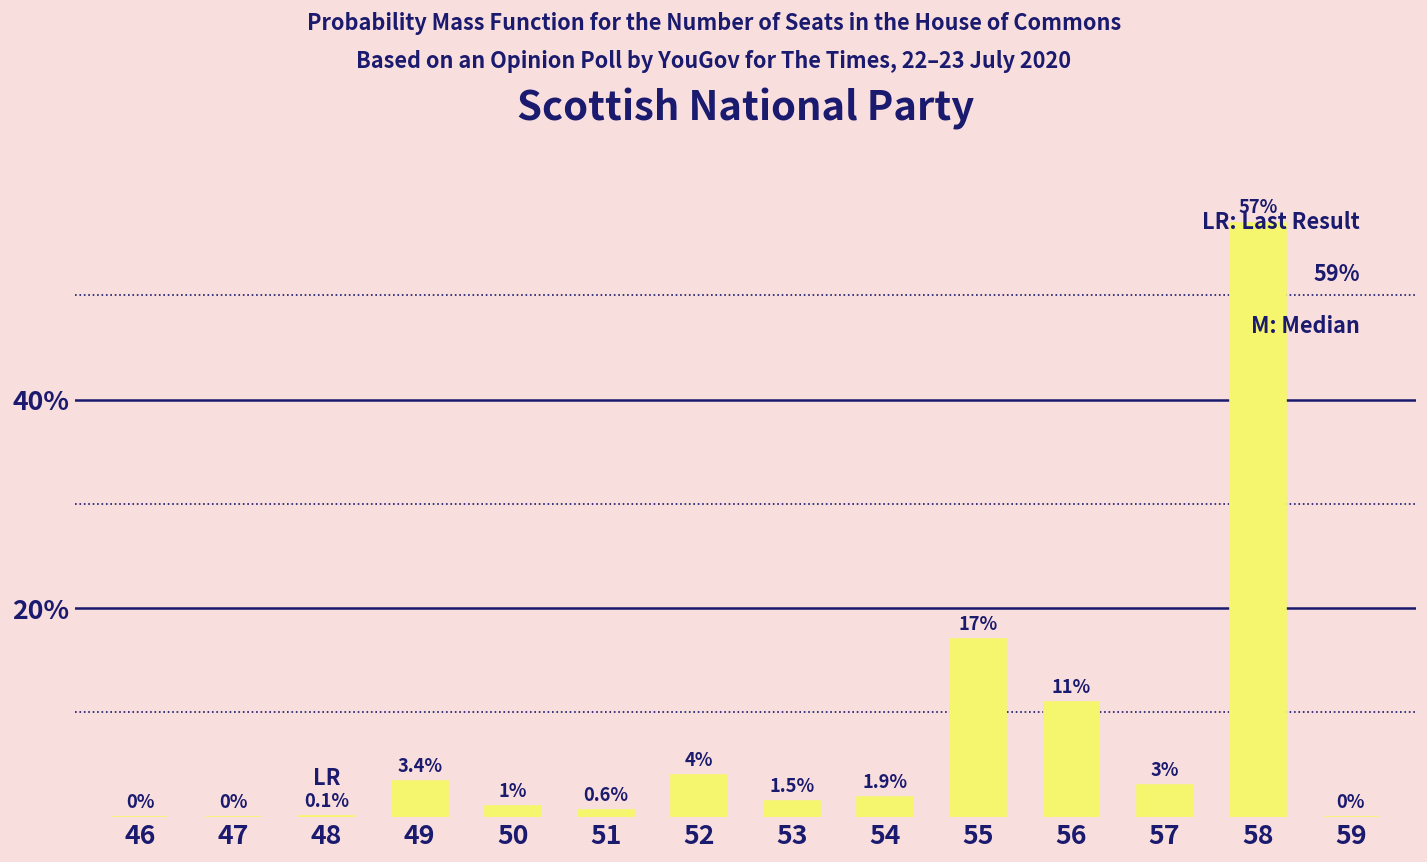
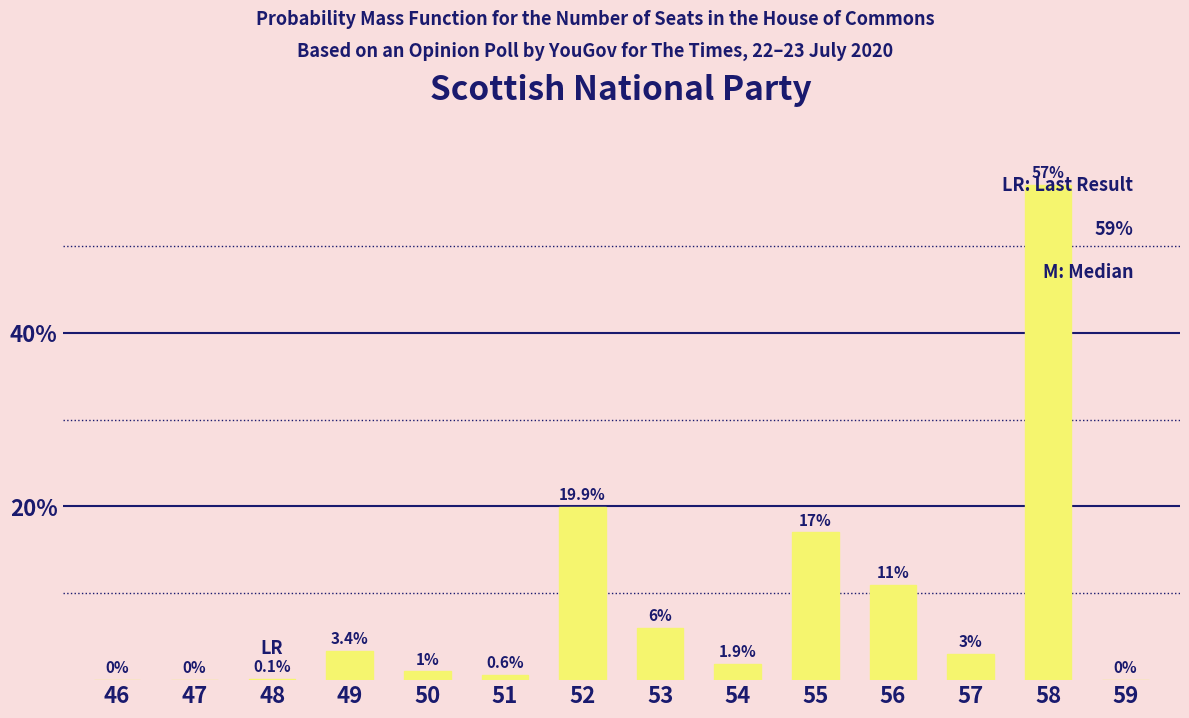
  {
    "46": "0%",
    "47": "0%",
    "48": "0.1%",
    "49": "3.4%",
    "50": "1%",
    "51": "0.6%",
-   "52": "4%",
-   "53": "1.5%",
+   "52": "19.9%",
+   "53": "6%",
    "54": "1.9%",
    "55": "17%",
    "56": "11%",
    "57": "3%",
    "59": "0%"
  }
